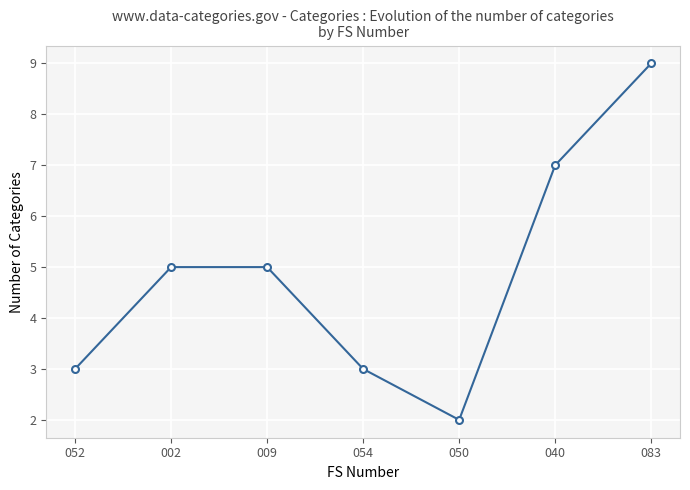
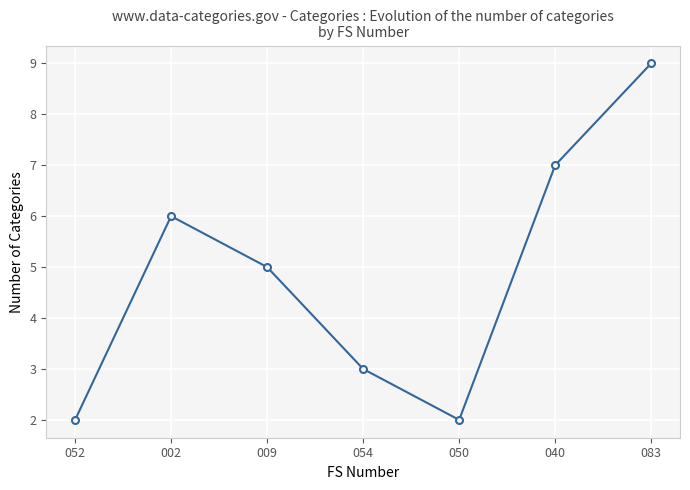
  {
-   "052": 3,
-   "002": 5,
+   "052": 2,
+   "002": 6,
    "009": 5,
    "054": 3,
    "050": 2,
    "040": 7,
    "083": 9
  }
